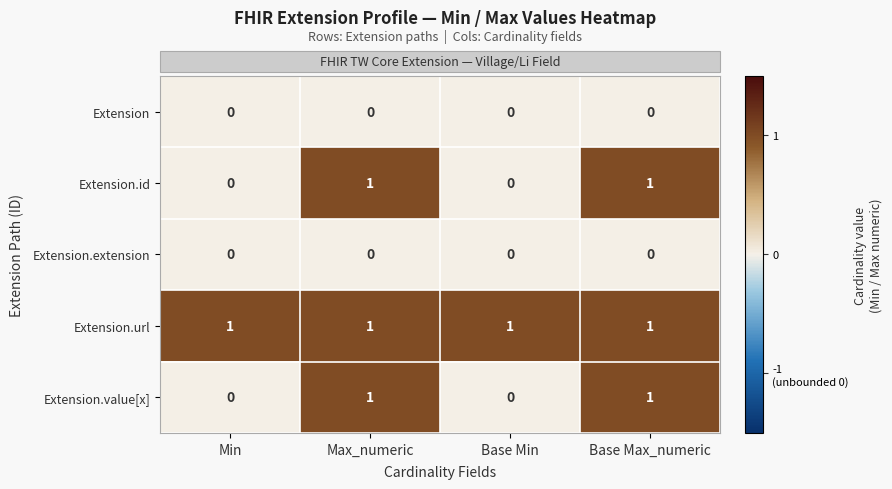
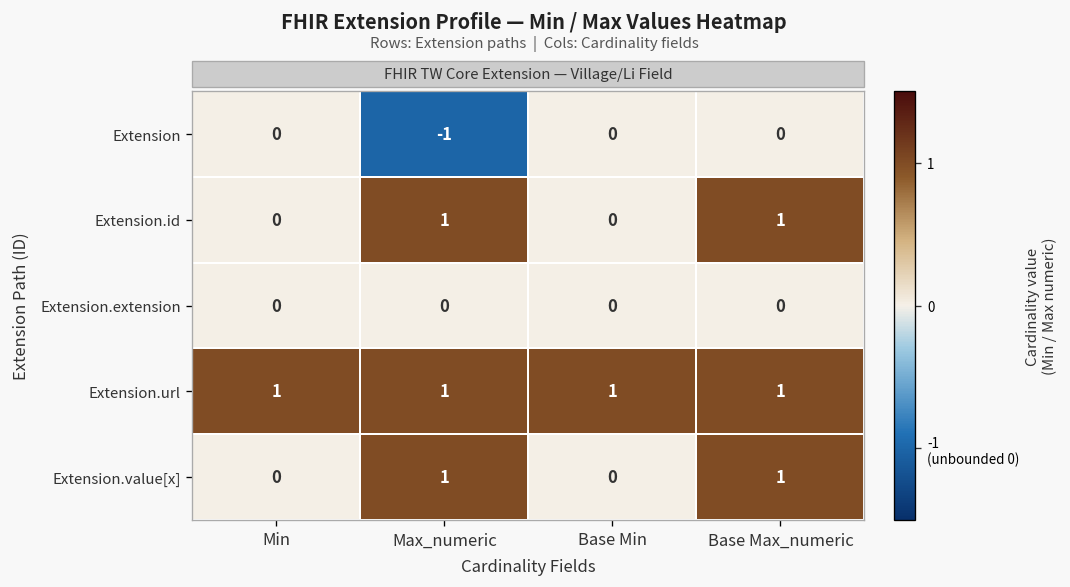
  {
    "Extension": {
      "Min": 0,
-     "Max_numeric": 0,
+     "Max_numeric": -1,
      "Base Min": 0,
      "Base Max_numeric": 0
    },
    "Extension.id": {
      "Min": 0,
      "Max_numeric": 1,
      "Base Min": 0,
      "Base Max_numeric": 1
    },
    "Extension.extension": {
      "Min": 0,
      "Max_numeric": 0,
      "Base Min": 0,
      "Base Max_numeric": 0
    },
    "Extension.url": {
      "Min": 1,
      "Max_numeric": 1,
      "Base Min": 1,
      "Base Max_numeric": 1
    },
    "Extension.value[x]": {
      "Min": 0,
      "Max_numeric": 1,
      "Base Min": 0,
      "Base Max_numeric": 1
    }
  }
